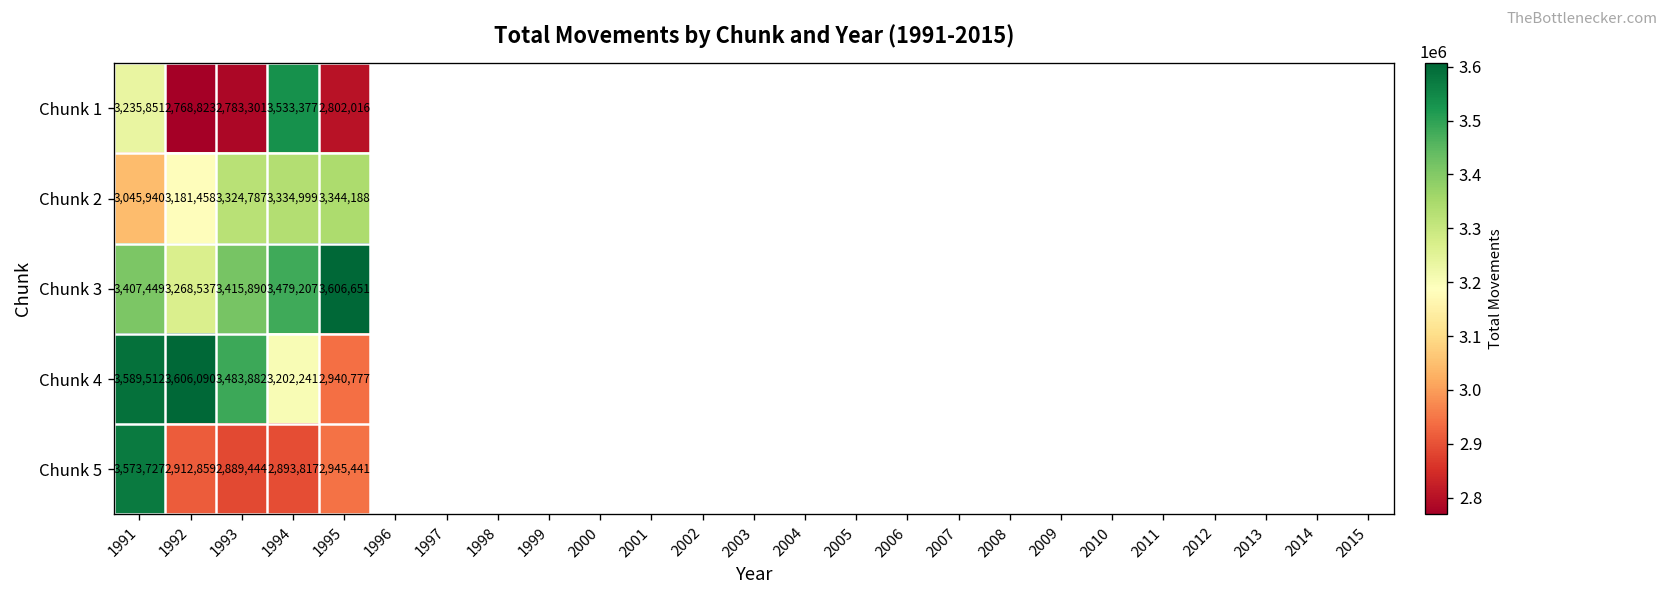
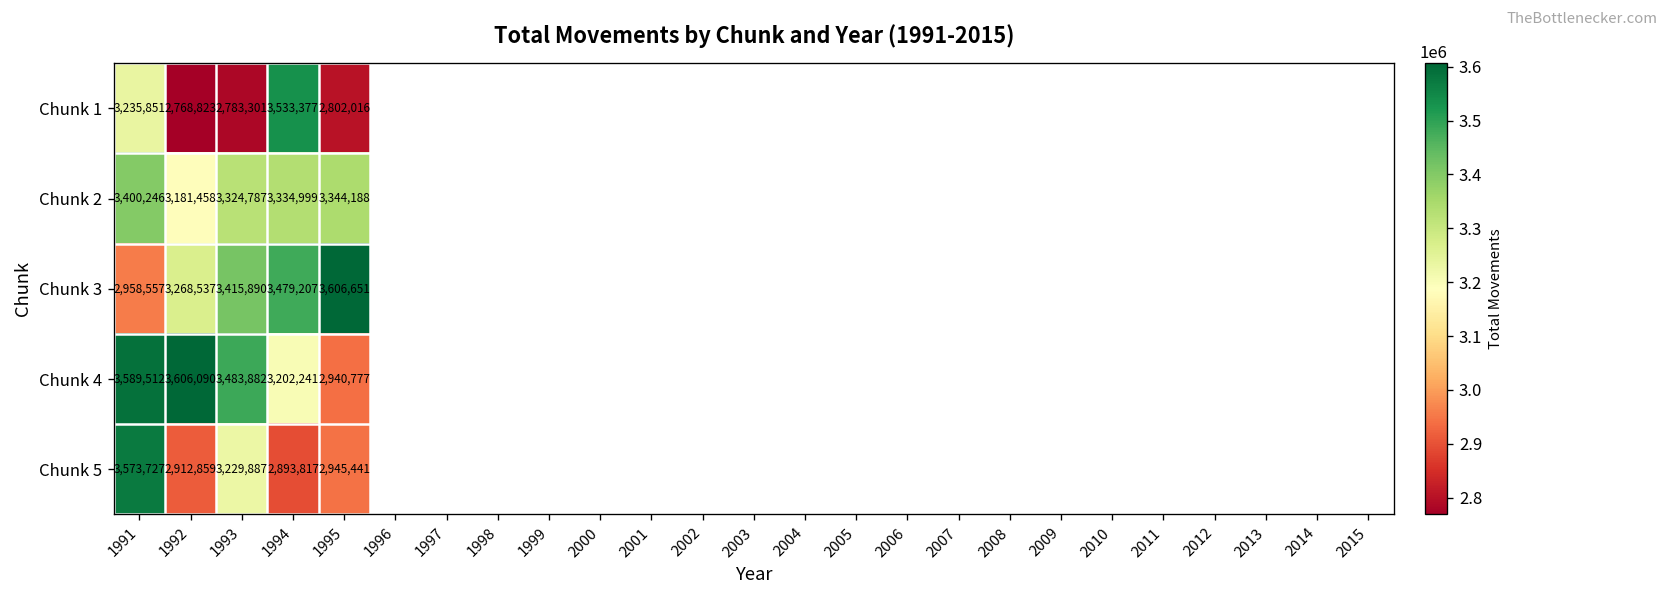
  {
    "Chunk 1": {
      "1991": "3,235,851",
      "1992": "2,768,823",
      "1993": "2,783,301",
      "1994": "3,533,377",
      "1995": "2,802,016"
    },
    "Chunk 2": {
-     "1991": "3,045,940",
+     "1991": "3,400,246",
      "1992": "3,181,458",
      "1993": "3,324,787",
      "1994": "3,334,999",
      "1995": "3,344,188"
    },
    "Chunk 3": {
-     "1991": "3,407,449",
+     "1991": "2,958,557",
      "1992": "3,268,537",
      "1993": "3,415,890",
      "1994": "3,479,207",
      "1995": "3,606,651"
    },
    "Chunk 4": {
      "1991": "3,589,512",
      "1992": "3,606,090",
      "1993": "3,483,882",
      "1994": "3,202,241",
      "1995": "2,940,777"
    },
    "Chunk 5": {
      "1991": "3,573,727",
      "1992": "2,912,859",
-     "1993": "2,889,444",
+     "1993": "3,229,887",
      "1994": "2,893,817",
      "1995": "2,945,441"
    }
  }
